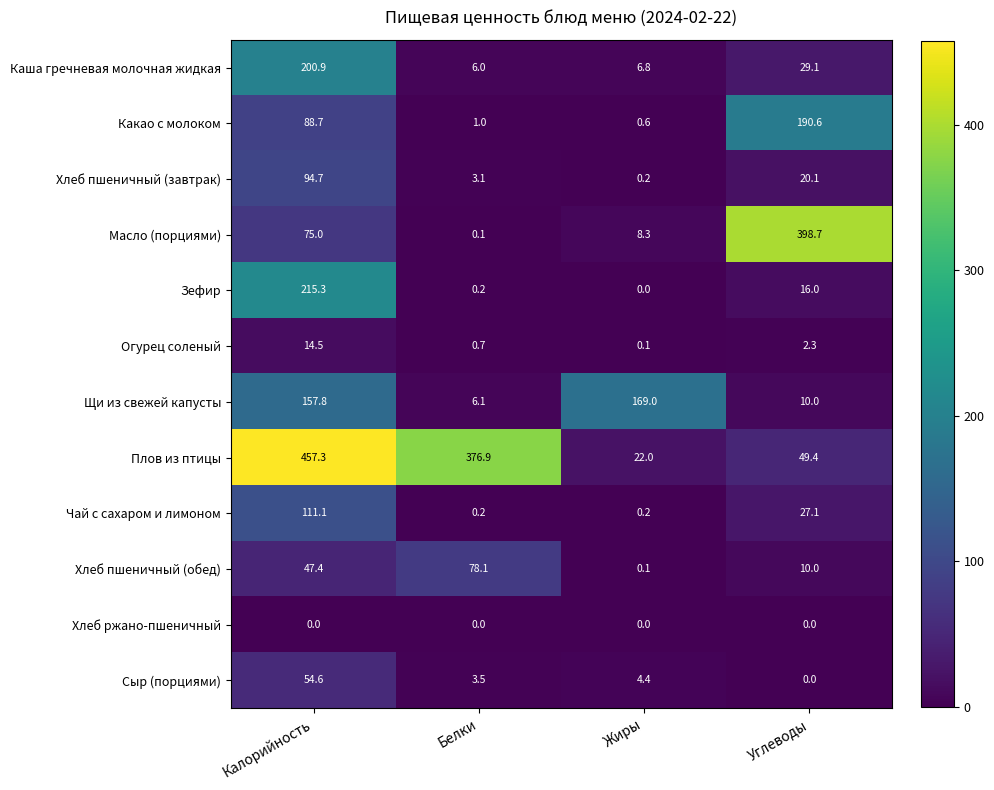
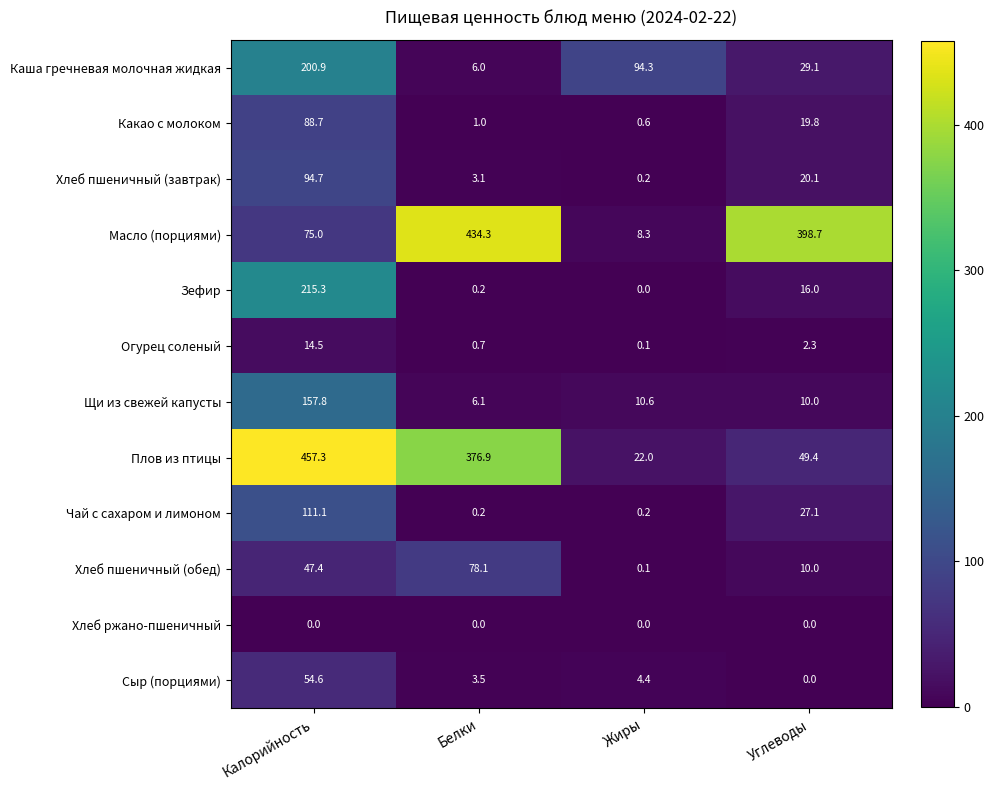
  {
    "Каша гречневая молочная жидкая": {
      "Калорийность": 200.9,
      "Белки": 6.0,
-     "Жиры": 6.8,
+     "Жиры": 94.3,
      "Углеводы": 29.1
    },
    "Какао с молоком": {
      "Калорийность": 88.7,
      "Белки": 1.0,
      "Жиры": 0.6,
-     "Углеводы": 190.6
+     "Углеводы": 19.8
    },
    "Хлеб пшеничный (завтрак)": {
      "Калорийность": 94.7,
      "Белки": 3.1,
      "Жиры": 0.2,
      "Углеводы": 20.1
    },
    "Масло (порциями)": {
      "Калорийность": 75.0,
-     "Белки": 0.1,
+     "Белки": 434.3,
      "Жиры": 8.3,
      "Углеводы": 398.7
    },
    "Зефир": {
      "Калорийность": 215.3,
      "Белки": 0.2,
      "Жиры": 0.0,
      "Углеводы": 16.0
    },
    "Огурец соленый": {
      "Калорийность": 14.5,
      "Белки": 0.7,
      "Жиры": 0.1,
      "Углеводы": 2.3
    },
    "Щи из свежей капусты": {
      "Калорийность": 157.8,
      "Белки": 6.1,
-     "Жиры": 169.0,
+     "Жиры": 10.6,
      "Углеводы": 10.0
    },
    "Плов из птицы": {
      "Калорийность": 457.3,
      "Белки": 376.9,
      "Жиры": 22.0,
      "Углеводы": 49.4
    },
    "Чай с сахаром и лимоном": {
      "Калорийность": 111.1,
      "Белки": 0.2,
      "Жиры": 0.2,
      "Углеводы": 27.1
    },
    "Хлеб пшеничный (обед)": {
      "Калорийность": 47.4,
      "Белки": 78.1,
      "Жиры": 0.1,
      "Углеводы": 10.0
    },
    "Хлеб ржано-пшеничный": {
      "Калорийность": 0.0,
      "Белки": 0.0,
      "Жиры": 0.0,
      "Углеводы": 0.0
    },
    "Сыр (порциями)": {
      "Калорийность": 54.6,
      "Белки": 3.5,
      "Жиры": 4.4,
      "Углеводы": 0.0
    }
  }
